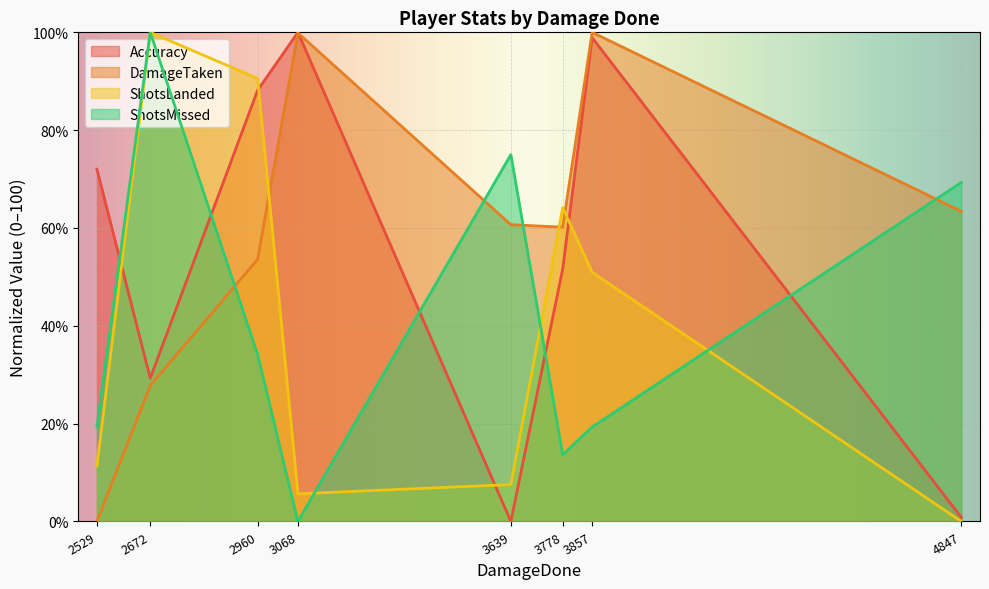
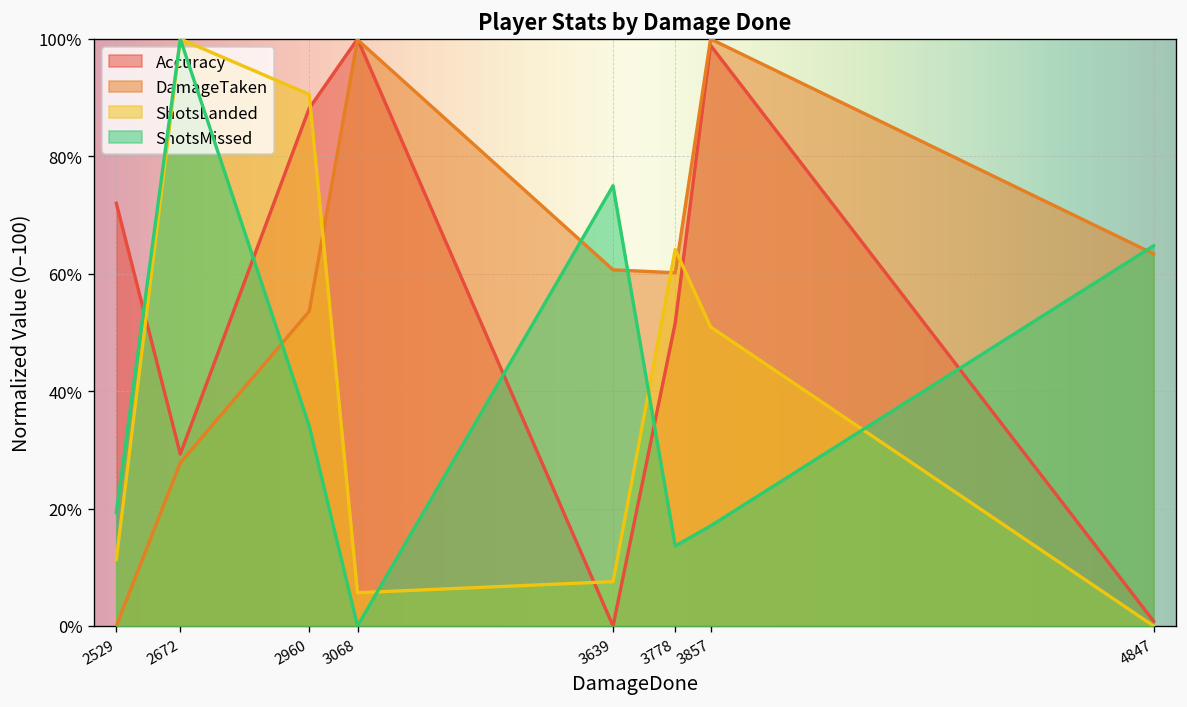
  {
    "ShotsMissed": {
      "2529": "19%",
      "2960": "34%",
      "3068": "0%",
      "3639": "75%",
      "3778": "14%",
-     "3857": "19%",
-     "4847": "69%"
+     "3857": "17%",
+     "4847": "65%"
    }
  }
